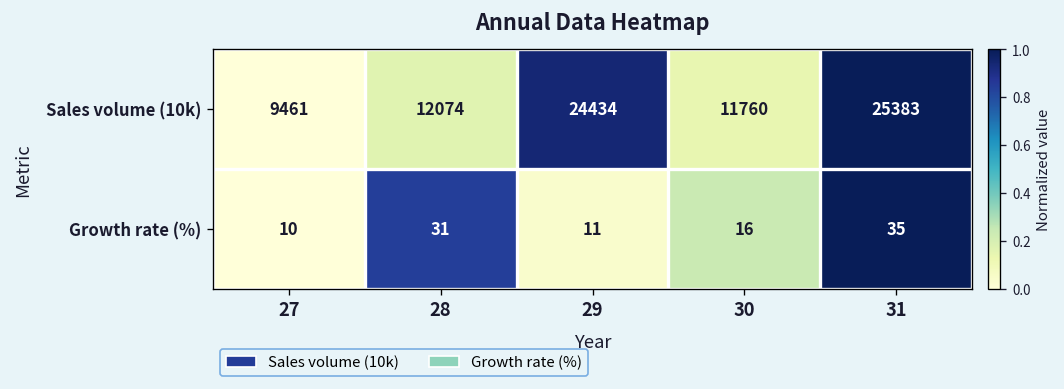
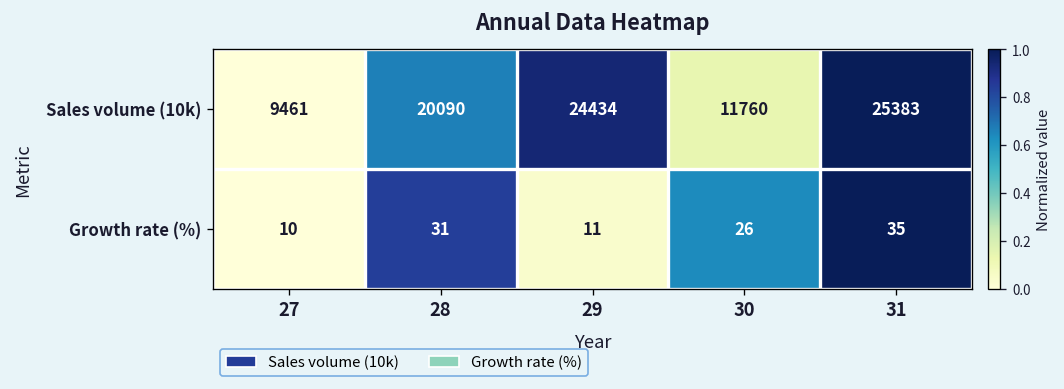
  {
    "Sales volume (10k)": {
      "27": 9461,
-     "28": 12074,
+     "28": 20090,
      "29": 24434,
      "30": 11760,
      "31": 25383
    },
    "Growth rate (%)": {
      "27": 10,
      "28": 31,
      "29": 11,
-     "30": 16,
+     "30": 26,
      "31": 35
    }
  }
